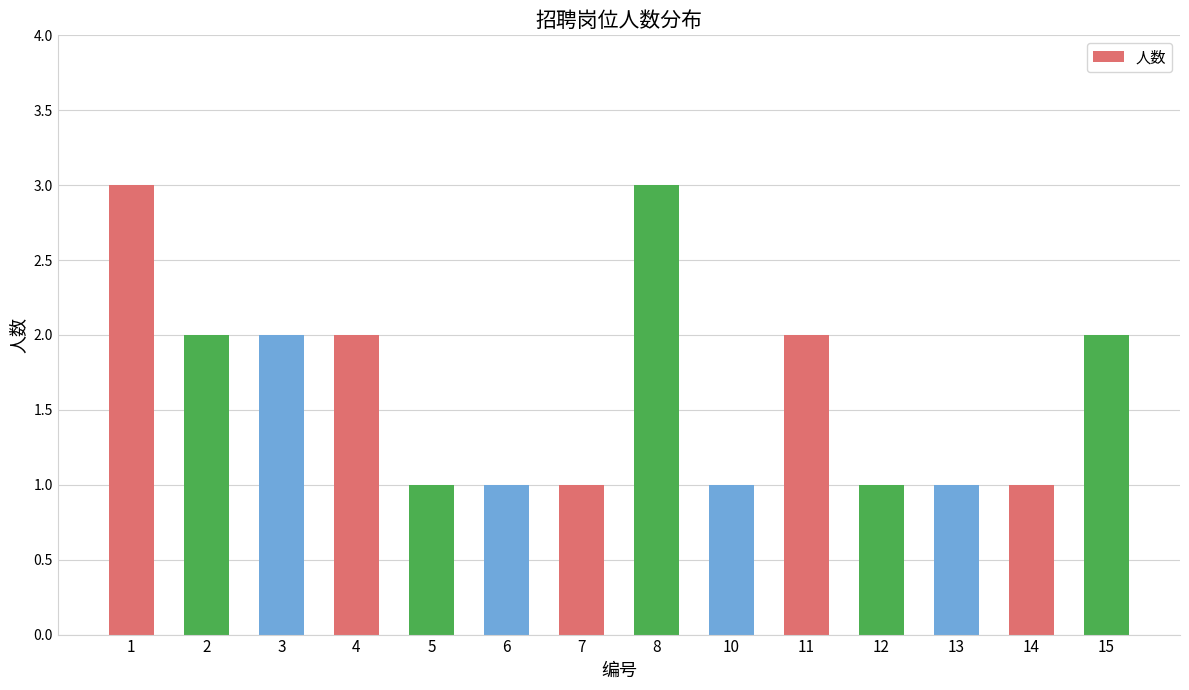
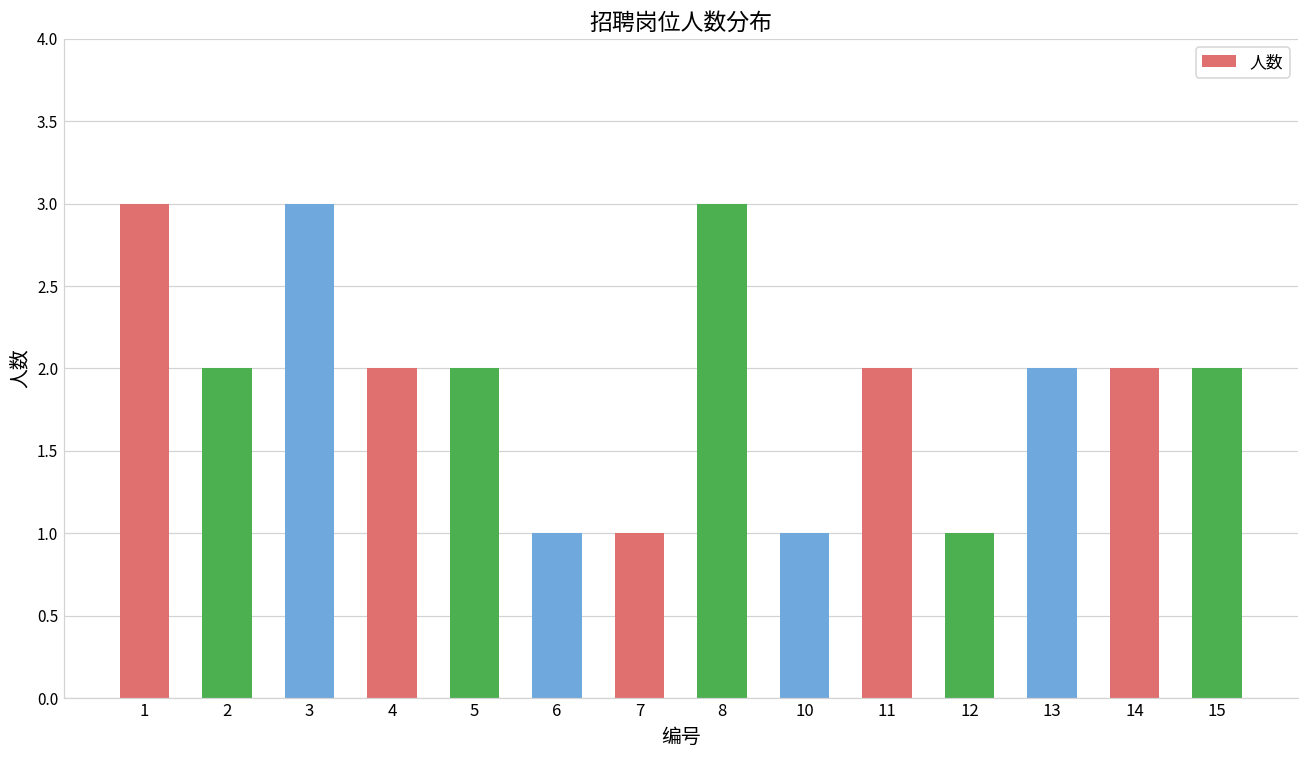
  {
    "1": 3,
    "2": 2,
-   "3": 2,
+   "3": 3,
    "4": 2,
-   "5": 1,
+   "5": 2,
    "6": 1,
    "7": 1,
    "8": 3,
    "10": 1,
    "11": 2,
    "12": 1,
-   "13": 1,
-   "14": 1,
+   "13": 2,
+   "14": 2,
    "15": 2
  }
